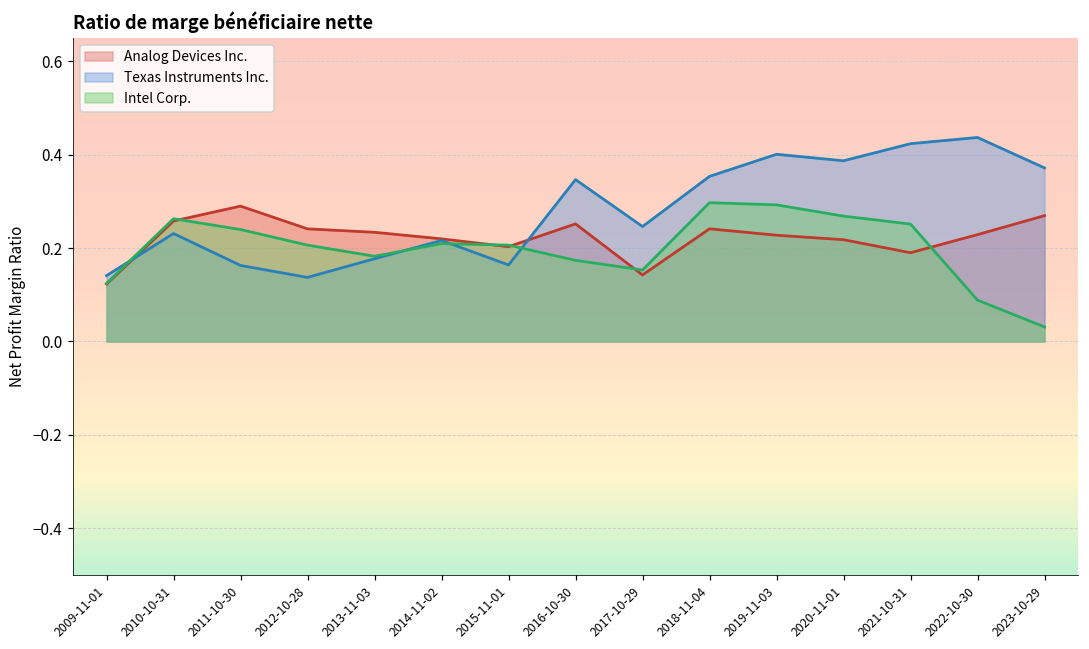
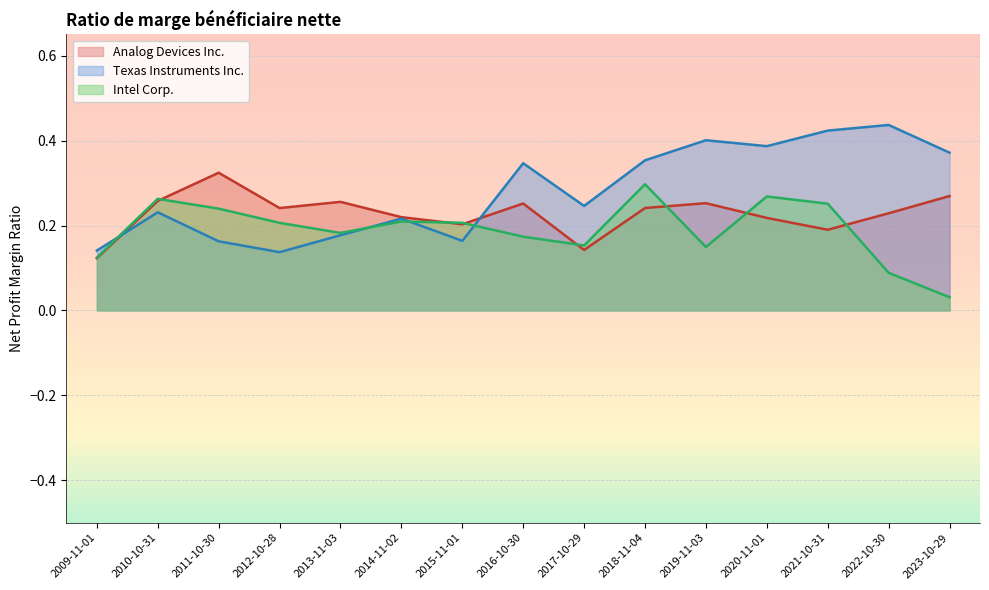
  {
    "Analog Devices Inc.": {
-     "2011-10-30": 0.29,
+     "2011-10-30": 0.32,
      "2012-10-28": 0.24,
-     "2013-11-03": 0.23,
+     "2013-11-03": 0.26,
      "2016-10-30": 0.25,
      "2017-10-29": 0.14,
      "2018-11-04": 0.24,
-     "2019-11-03": 0.23,
+     "2019-11-03": 0.25,
      "2020-11-01": 0.22,
      "2021-10-31": 0.19,
      "2022-10-30": 0.23,
      "2023-10-29": 0.27
    },
    "Texas Instruments Inc.": {
      "2009-11-01": 0.14,
      "2010-10-31": 0.23,
      "2011-10-30": 0.16,
      "2012-10-28": 0.14,
      "2015-11-01": 0.16,
      "2016-10-30": 0.35,
      "2017-10-29": 0.25,
      "2018-11-04": 0.35,
      "2019-11-03": 0.40,
      "2020-11-01": 0.39,
      "2021-10-31": 0.42,
      "2022-10-30": 0.44,
      "2023-10-29": 0.37
    },
    "Intel Corp.": {
      "2011-10-30": 0.24,
      "2012-10-28": 0.21,
      "2014-11-02": 0.21,
      "2016-10-30": 0.17,
      "2017-10-29": 0.15,
      "2018-11-04": 0.30,
-     "2019-11-03": 0.29,
+     "2019-11-03": 0.15,
      "2020-11-01": 0.27,
      "2021-10-31": 0.25,
      "2022-10-30": 0.09,
      "2023-10-29": 0.03
    }
  }
